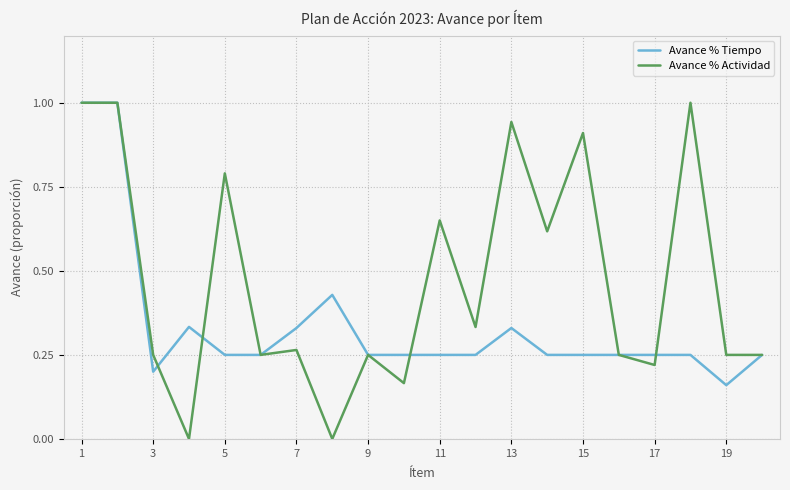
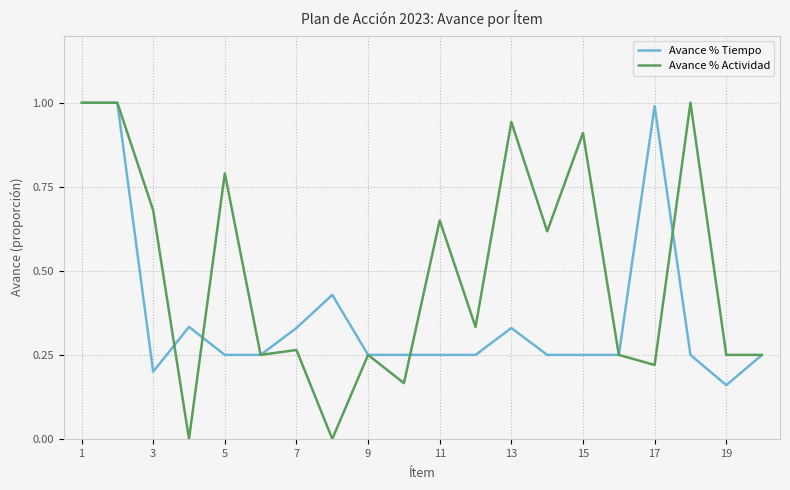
  {
    "Avance % Tiempo": {
      "3": 0.20,
      "5": 0.25,
      "7": 0.33,
      "11": 0.25,
      "13": 0.33,
      "15": 0.25,
-     "17": 0.25,
+     "17": 0.99,
      "19": 0.16
    },
    "Avance % Actividad": {
-     "3": 0.25,
+     "3": 0.68,
      "5": 0.79,
      "7": 0.26,
      "11": 0.65,
      "13": 0.94,
      "15": 0.91,
      "17": 0.22,
      "19": 0.25
    }
  }
